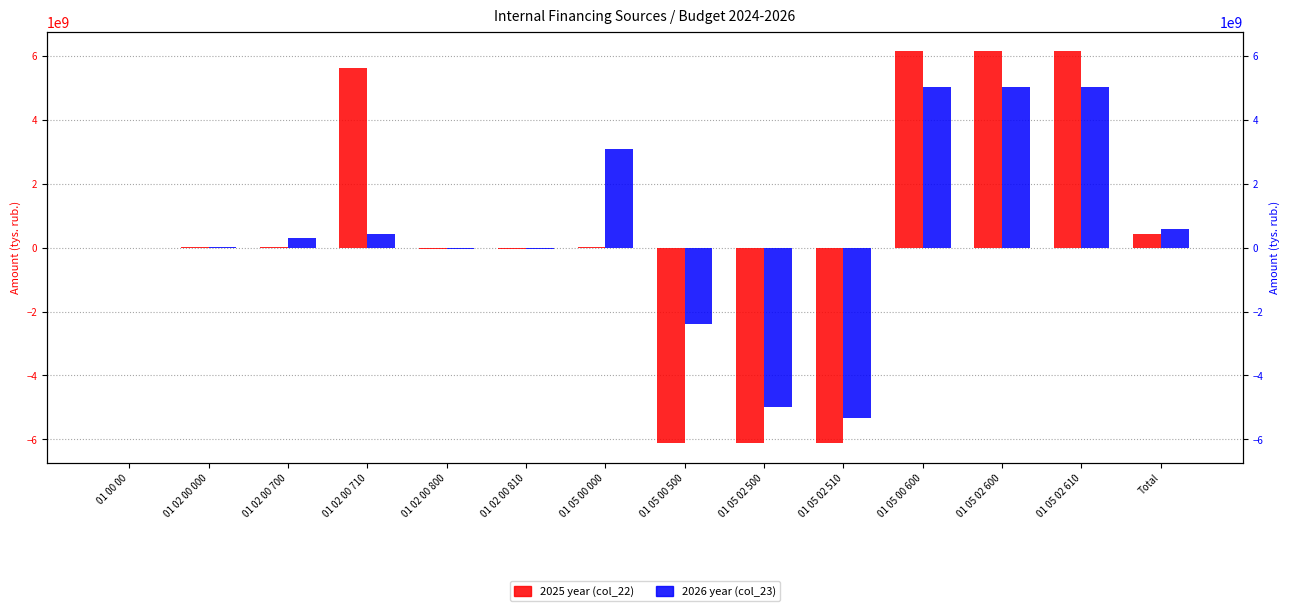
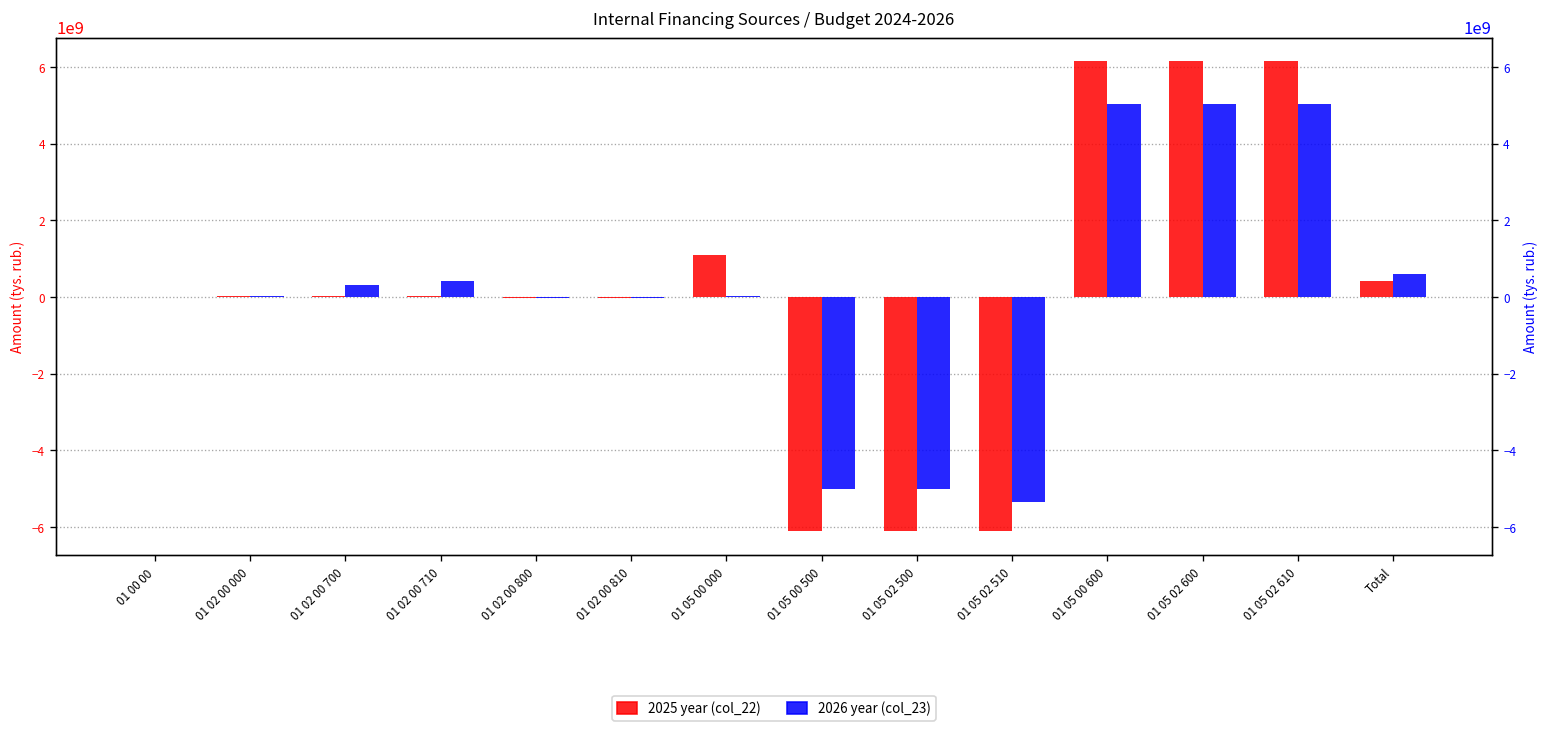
  {
    "2025 year (col_22)": {
      "01 00 00": 0,
-     "01 02 00 710": 5600000000,
-     "01 05 00 000": 0,
+     "01 02 00 710": 0,
+     "01 05 00 000": 1100000000,
      "01 05 00 500": -6100000000,
      "01 05 02 500": -6100000000,
      "01 05 02 510": -6100000000,
      "01 05 00 600": 6100000000,
      "01 05 02 600": 6100000000,
      "01 05 02 610": 6100000000,
      "Total": 400000000
    },
    "2026 year (col_23)": {
      "01 00 00": 0,
      "01 02 00 700": 300000000,
      "01 02 00 710": 400000000,
-     "01 05 00 000": 3100000000,
-     "01 05 00 500": -2400000000,
+     "01 05 00 000": 0,
+     "01 05 00 500": -5000000000,
      "01 05 02 500": -5000000000,
      "01 05 02 510": -5300000000,
      "01 05 00 600": 5000000000,
      "01 05 02 600": 5000000000,
      "01 05 02 610": 5000000000,
      "Total": 600000000
    }
  }
